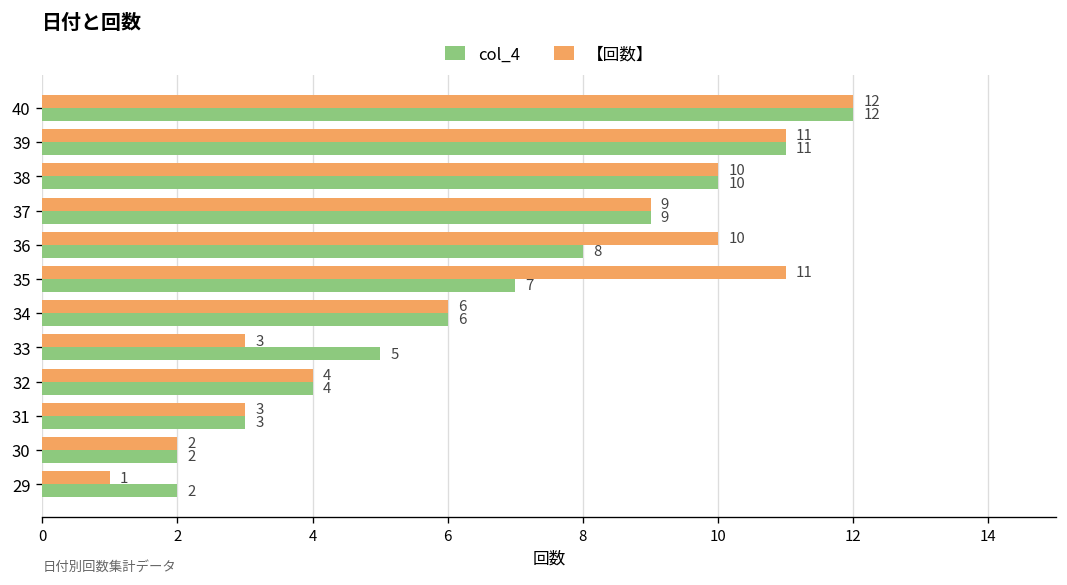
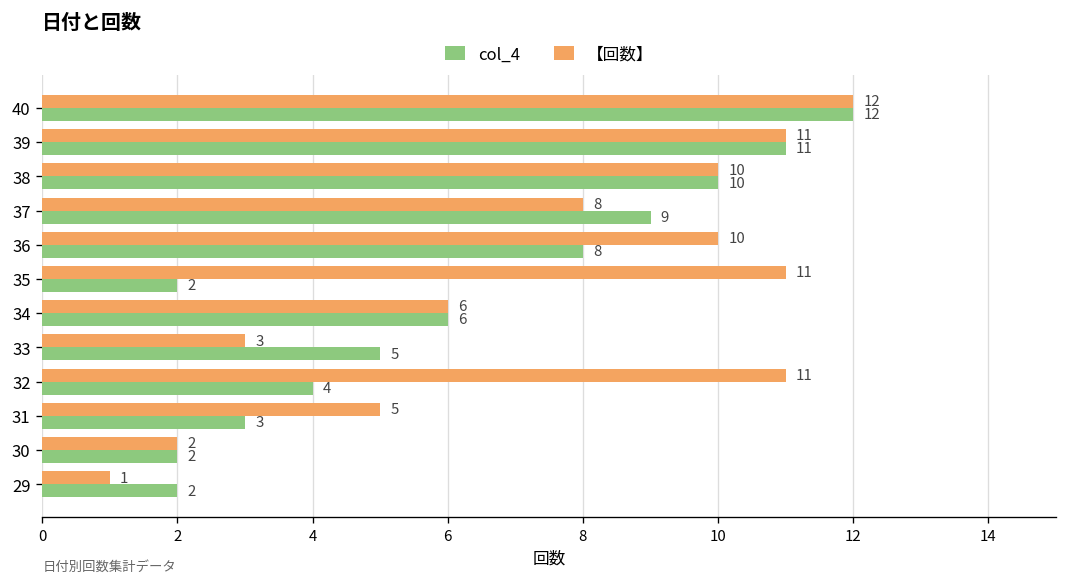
  {
    "col_4": {
      "36": 8,
-     "35": 7,
+     "35": 2,
      "33": 5,
      "29": 2
    },
    "【回数】": {
-     "37": 9,
+     "37": 8,
      "36": 10,
      "35": 11,
      "33": 3,
-     "32": 4,
-     "31": 3,
+     "32": 11,
+     "31": 5,
      "29": 1
    }
  }
